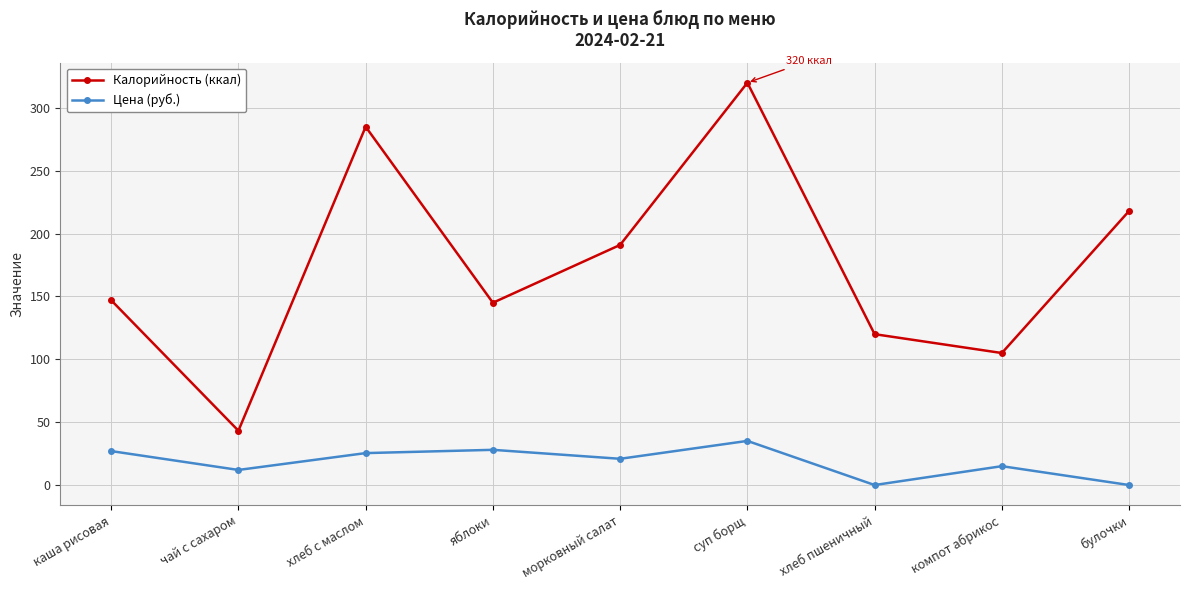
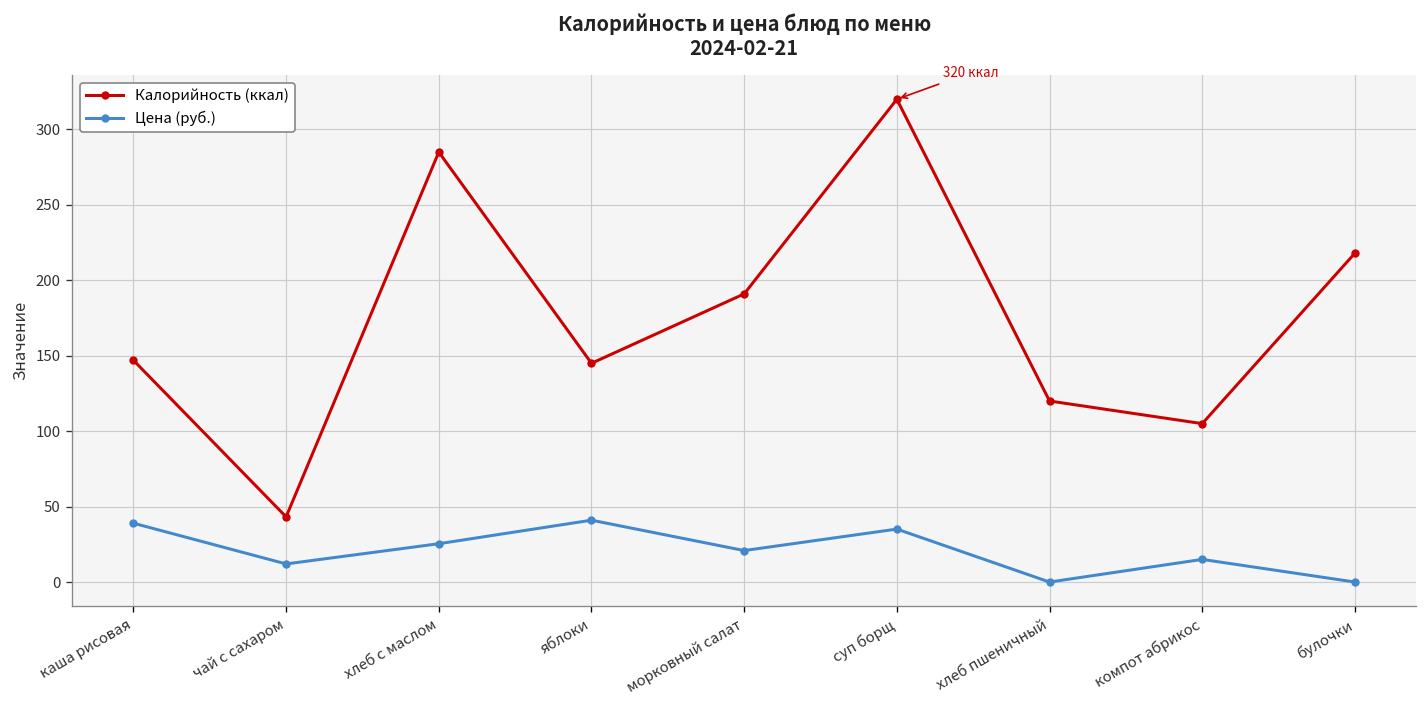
  {
    "Калорийность (ккал)": {
      "суп борщ": 320
    },
    "Цена (руб.)": {
-     "каша рисовая": 27,
+     "каша рисовая": 39,
      "чай с сахаром": 12,
      "хлеб с маслом": 25,
-     "яблоки": 28,
+     "яблоки": 41,
      "морковный салат": 21,
      "суп борщ": 35,
      "хлеб пшеничный": 0,
      "компот абрикос": 15,
      "булочки": 0
    }
  }
